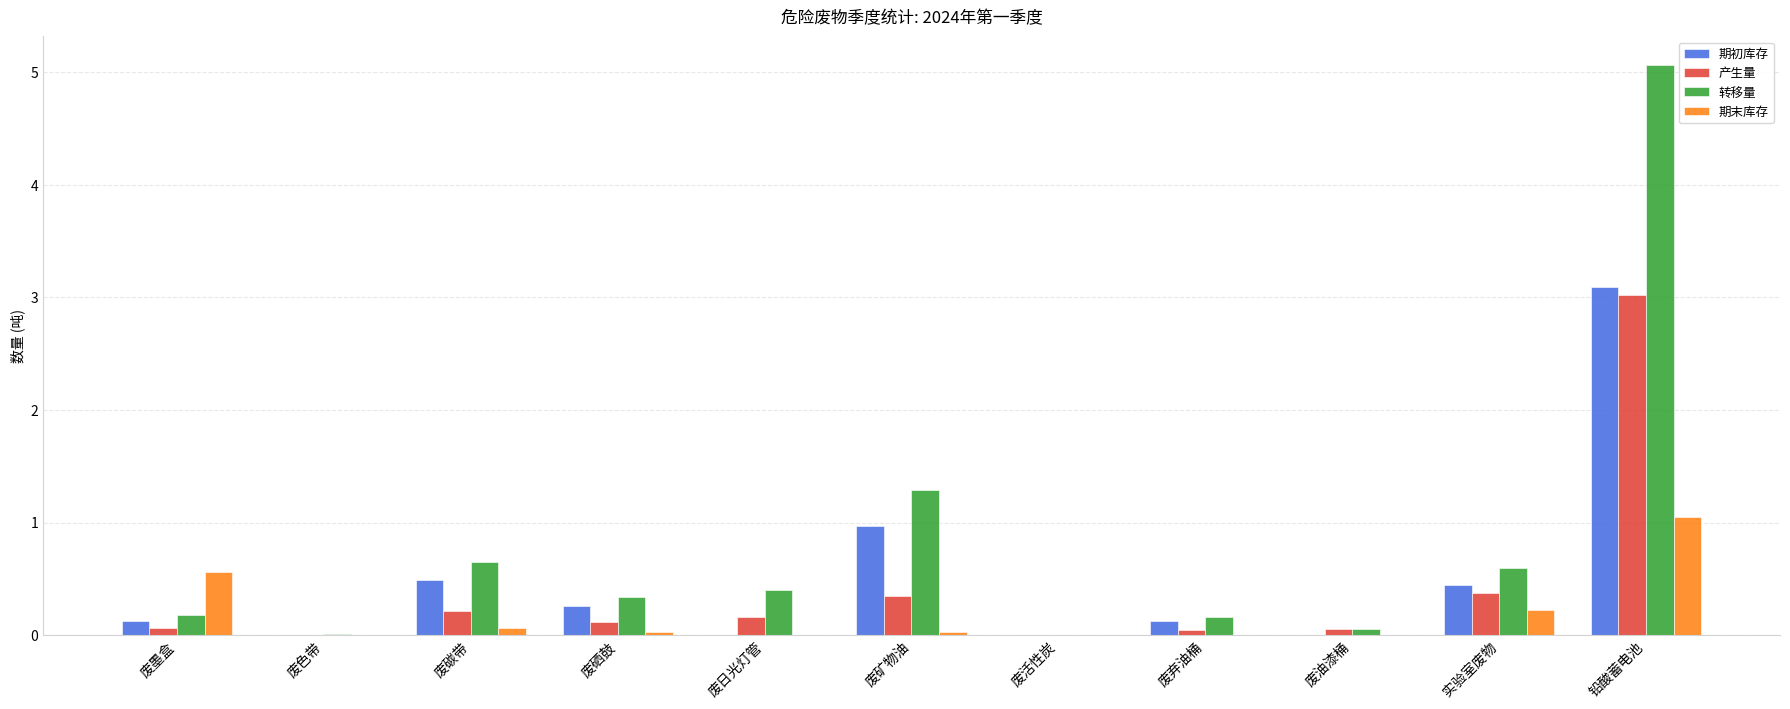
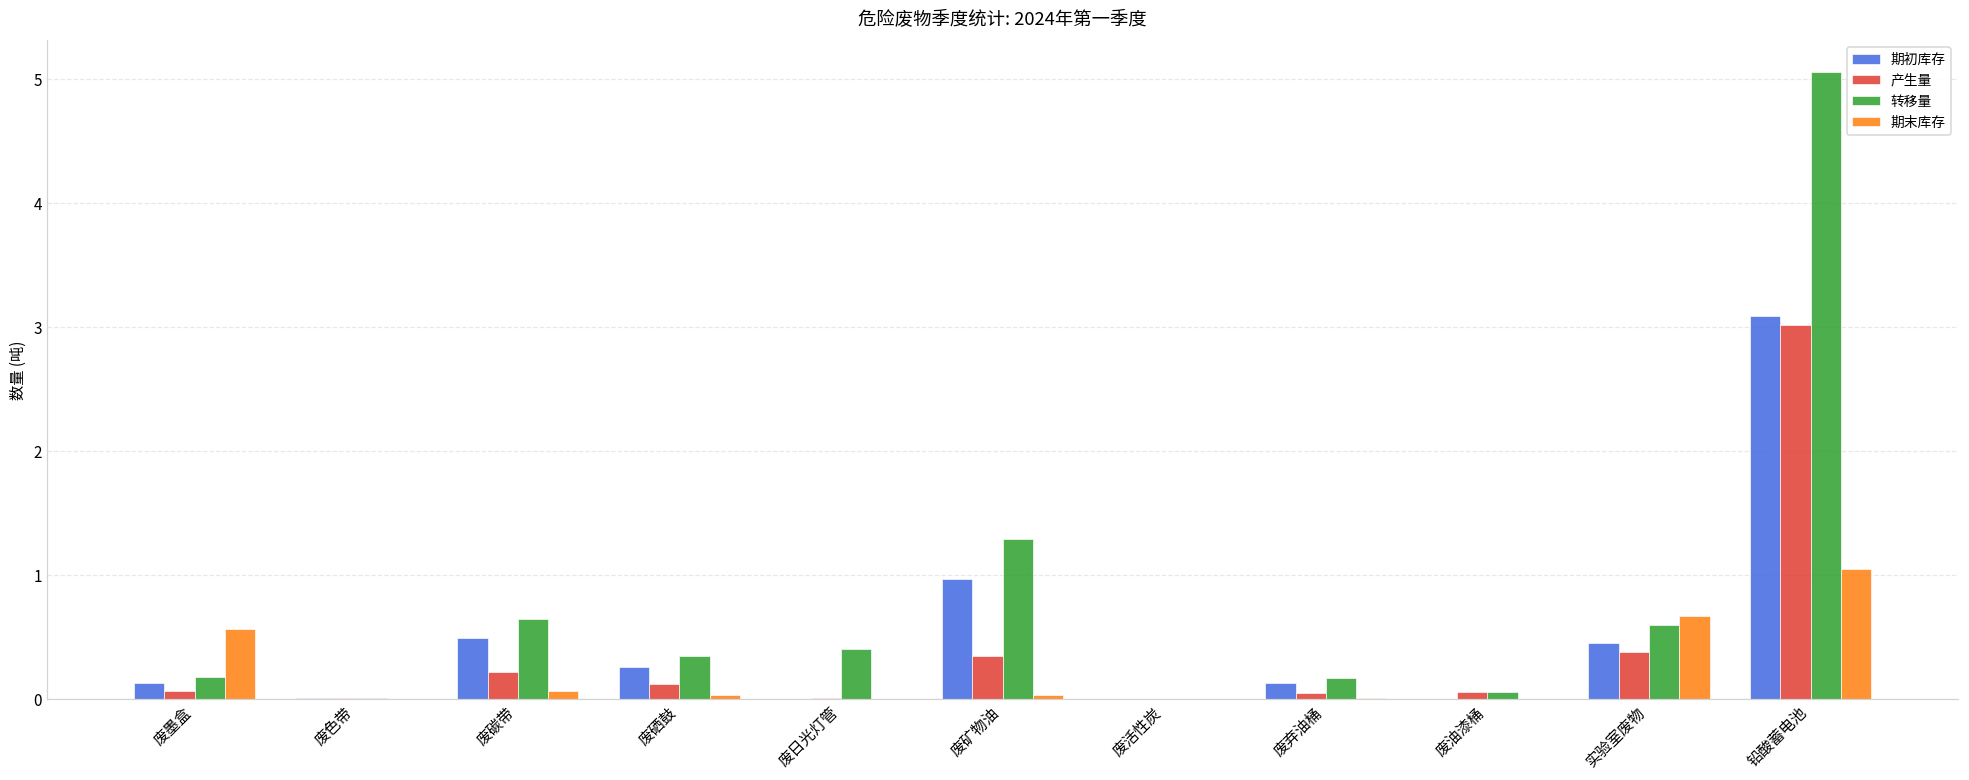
  {
    "期初库存": {
      "废墨盒": 0.13,
      "废碳带": 0.49,
      "废硒鼓": 0.26,
      "废矿物油": 0.97,
      "废活性炭": 0.00,
      "废弃油桶": 0.12,
      "废油漆桶": 0.00,
      "实验室废物": 0.45,
      "铅酸蓄电池": 3.09
    },
    "产生量": {
      "废墨盒": 0.07,
      "废碳带": 0.22,
      "废硒鼓": 0.12,
-     "废日光灯管": 0.17,
+     "废日光灯管": 0.01,
      "废矿物油": 0.35,
      "废活性炭": 0.00,
      "废弃油桶": 0.05,
      "废油漆桶": 0.06,
      "实验室废物": 0.37,
      "铅酸蓄电池": 3.02
    },
    "转移量": {
      "废墨盒": 0.18,
      "废碳带": 0.65,
      "废硒鼓": 0.34,
      "废日光灯管": 0.40,
      "废矿物油": 1.29,
      "废活性炭": 0.00,
      "废弃油桶": 0.16,
      "废油漆桶": 0.06,
      "实验室废物": 0.60,
      "铅酸蓄电池": 5.06
    },
    "期末库存": {
      "废墨盒": 0.56,
      "废色带": 0.00,
      "废碳带": 0.06,
      "废硒鼓": 0.03,
      "废日光灯管": 0.00,
      "废矿物油": 0.03,
      "废活性炭": 0.00,
      "废油漆桶": 0.00,
-     "实验室废物": 0.23,
+     "实验室废物": 0.67,
      "铅酸蓄电池": 1.05
    }
  }
